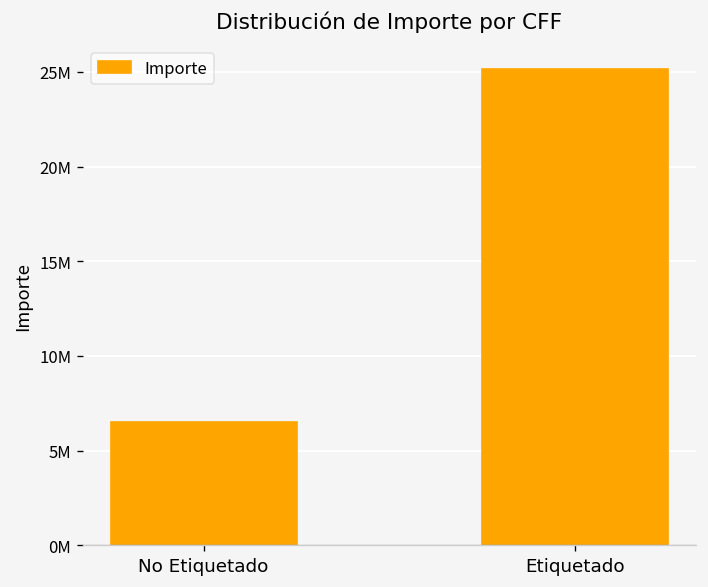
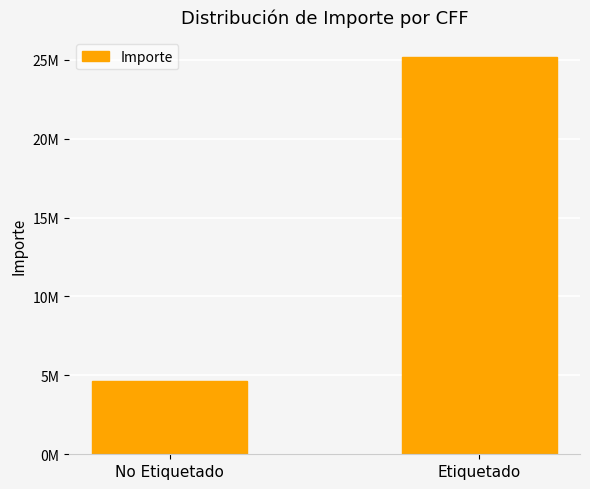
  {
-   "No Etiquetado": 6500000,
+   "No Etiquetado": 4700000,
    "Etiquetado": 25200000
  }
